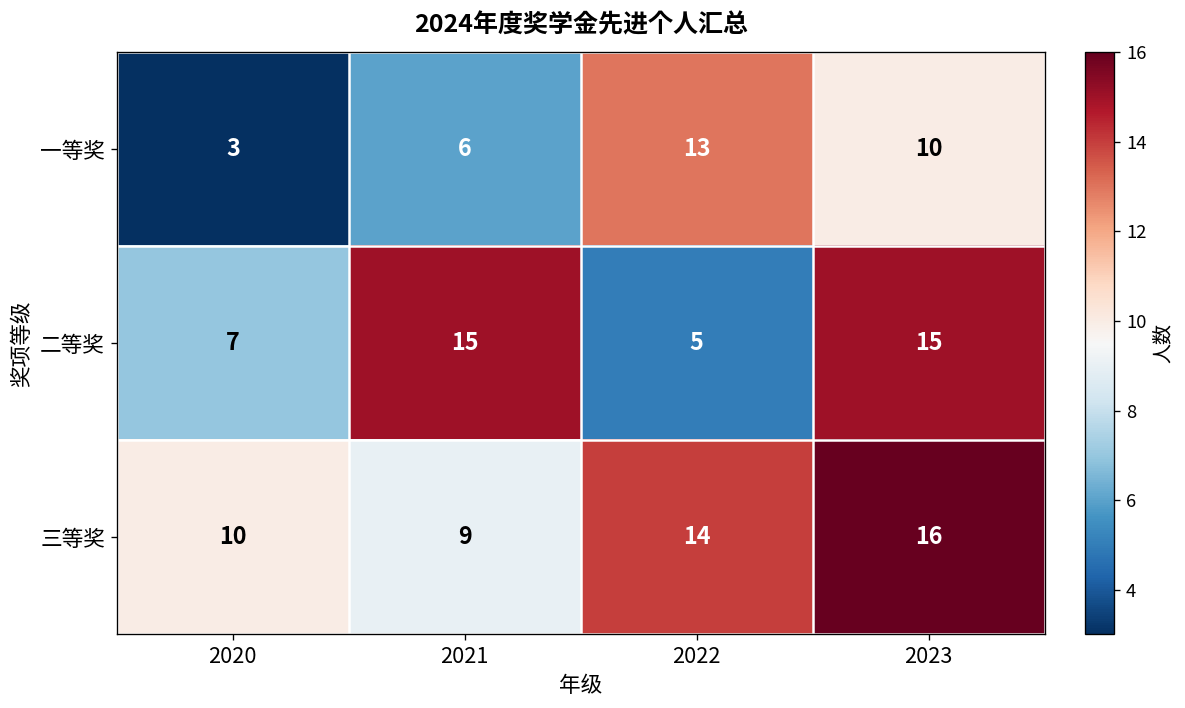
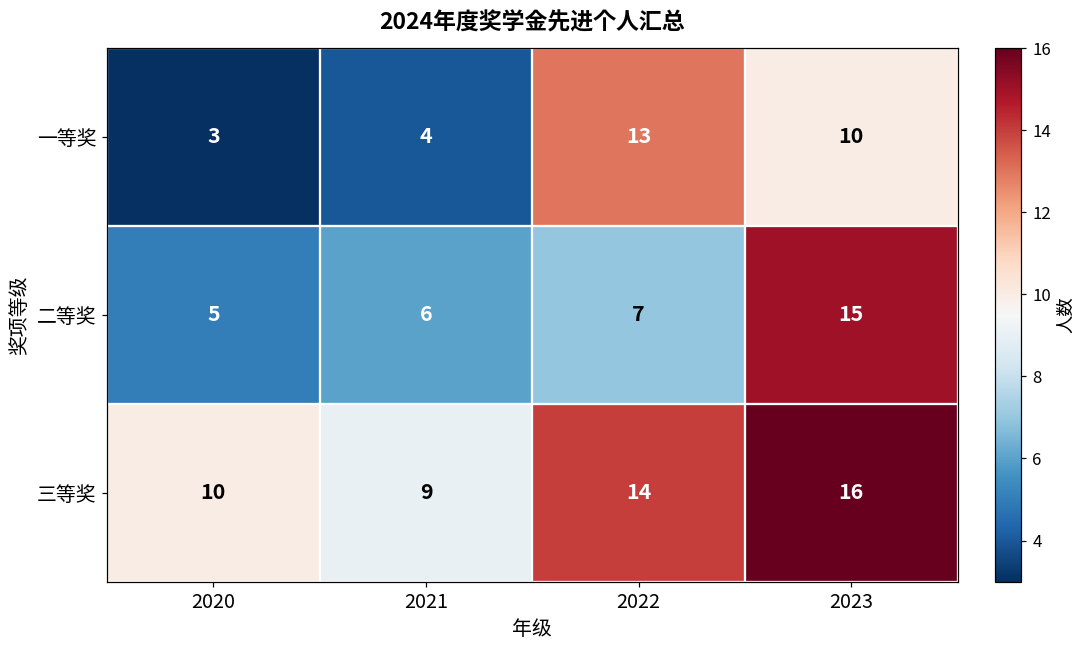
  {
    "一等奖": {
      "2020": 3,
-     "2021": 6,
+     "2021": 4,
      "2022": 13,
      "2023": 10
    },
    "二等奖": {
-     "2020": 7,
-     "2021": 15,
-     "2022": 5,
+     "2020": 5,
+     "2021": 6,
+     "2022": 7,
      "2023": 15
    },
    "三等奖": {
      "2020": 10,
      "2021": 9,
      "2022": 14,
      "2023": 16
    }
  }
